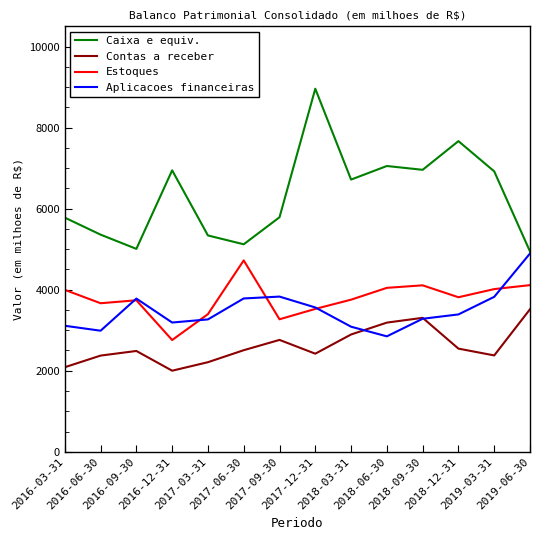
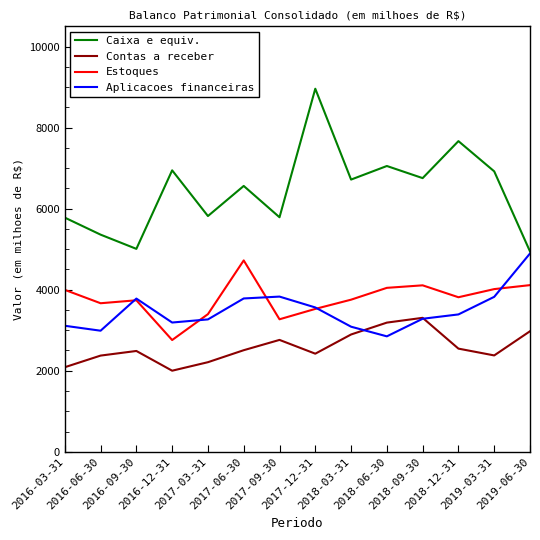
  {
    "Caixa e equiv.": {
      "2016-03-31": 5800,
      "2016-06-30": 5400,
      "2016-09-30": 5000,
      "2016-12-31": 6900,
-     "2017-03-31": 5300,
-     "2017-06-30": 5100,
+     "2017-03-31": 5800,
+     "2017-06-30": 6600,
      "2017-09-30": 5800,
      "2017-12-31": 9000,
      "2018-03-31": 6700,
      "2018-06-30": 7100,
-     "2018-09-30": 7000,
+     "2018-09-30": 6800,
      "2018-12-31": 7700,
      "2019-03-31": 6900
    },
    "Contas a receber": {
      "2016-03-31": 2100,
      "2016-06-30": 2400,
      "2016-09-30": 2500,
      "2016-12-31": 2000,
      "2017-03-31": 2200,
      "2017-06-30": 2500,
      "2017-09-30": 2800,
      "2017-12-31": 2400,
      "2018-03-31": 2900,
      "2018-06-30": 3200,
      "2018-12-31": 2500,
      "2019-03-31": 2400,
-     "2019-06-30": 3500
+     "2019-06-30": 3000
    },
    "Estoques": {
      "2016-03-31": 4000,
      "2016-06-30": 3700,
      "2016-12-31": 2800,
      "2017-03-31": 3400,
      "2017-06-30": 4700,
      "2017-09-30": 3300,
      "2018-03-31": 3800,
      "2018-06-30": 4000,
      "2018-09-30": 4100,
      "2018-12-31": 3800,
      "2019-03-31": 4000,
      "2019-06-30": 4100
    },
    "Aplicacoes financeiras": {
      "2016-03-31": 3100,
      "2016-06-30": 3000,
      "2016-12-31": 3200,
      "2017-03-31": 3300,
      "2017-06-30": 3800,
      "2017-09-30": 3800,
      "2018-03-31": 3100,
      "2018-06-30": 2800,
      "2018-12-31": 3400,
      "2019-03-31": 3800
    }
  }
